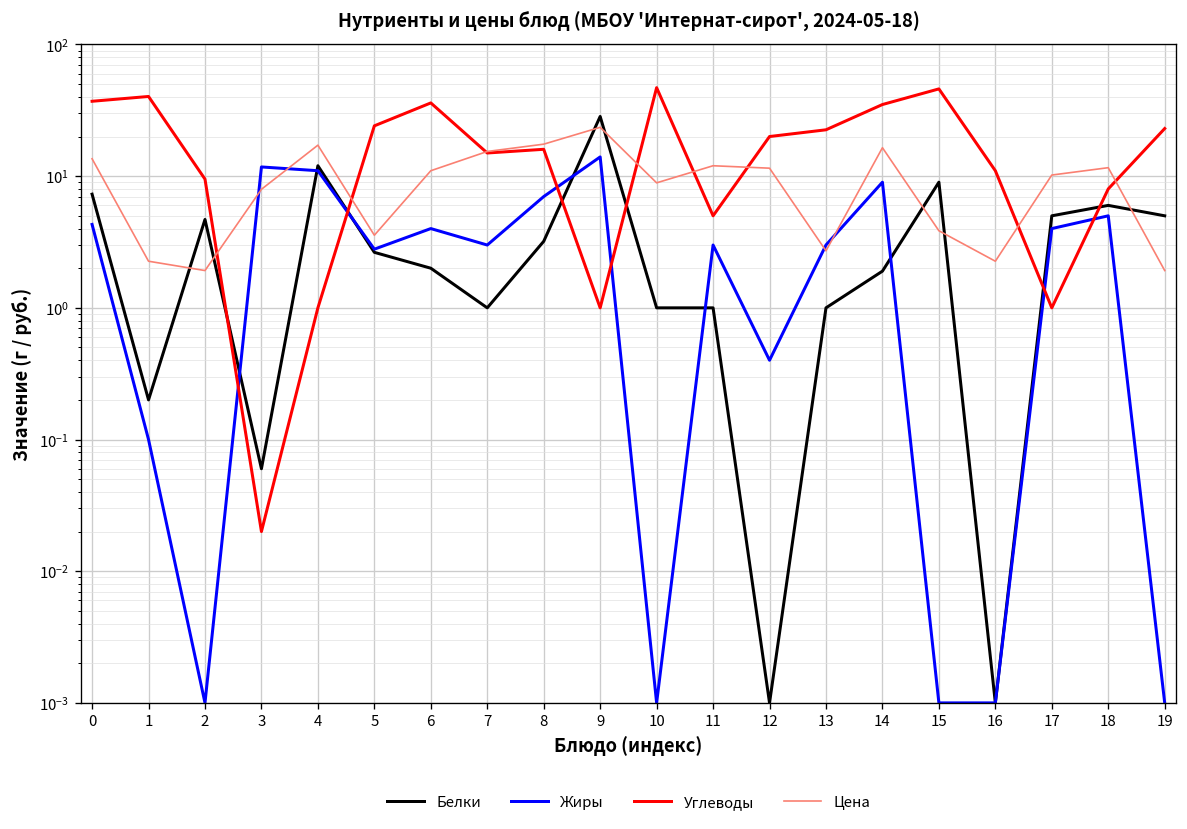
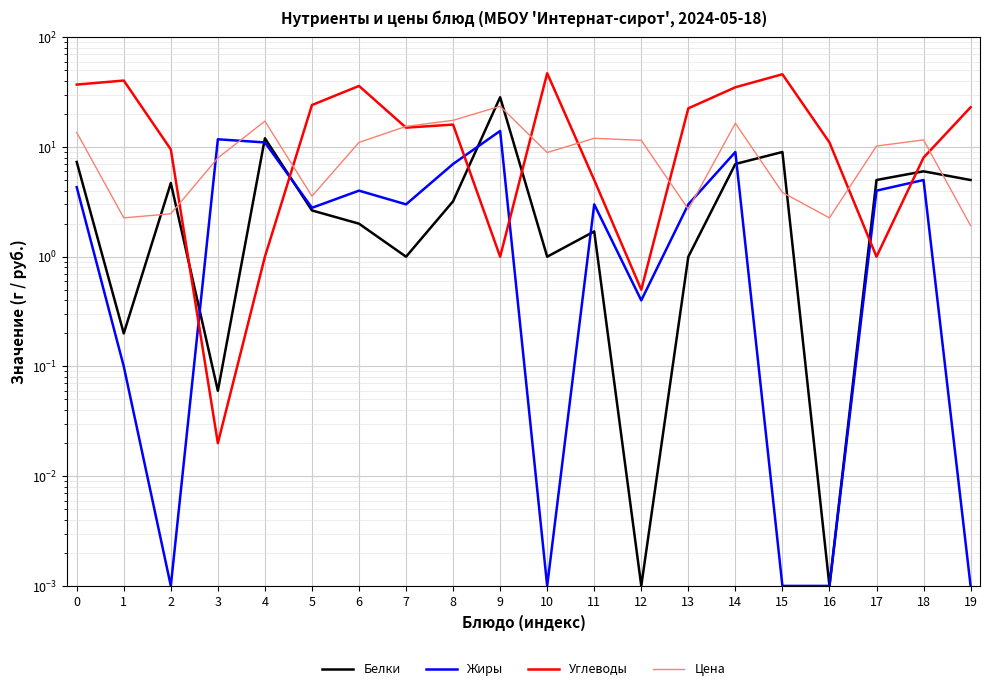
  {
    "Белки": {
      "0": 7,
      "1": 0.2,
      "2": 4.7,
      "3": 0.06,
      "4": 12,
      "5": 2.6,
      "6": 2.0,
      "7": 1.0,
      "8": 3.2,
      "9": 28,
      "10": 1.0,
-     "11": 1.0,
+     "11": 1.7,
      "12": 0.0010,
      "13": 1.0,
-     "14": 1.9,
+     "14": 7,
      "15": 9,
      "17": 5,
      "18": 6,
      "19": 5
    },
    "Жиры": {
      "0": 4.3,
      "1": 0.1,
      "2": 0.0010,
      "3": 12,
      "4": 11,
      "5": 2.8,
      "6": 4.0,
      "7": 3.0,
      "8": 7,
      "9": 14,
      "10": 0.0010,
      "11": 3.0,
      "12": 0.4,
      "13": 3.0,
      "14": 9,
      "15": 0.0010,
      "17": 4.0,
      "18": 5,
      "19": 0.0010
    },
    "Углеводы": {
      "0": 37,
      "1": 40,
      "2": 10,
      "3": 0.020,
      "4": 1.0,
      "5": 24,
      "6": 36,
      "8": 16,
      "9": 1.0,
      "10": 47,
      "11": 5,
-     "12": 20,
+     "12": 0.5,
      "13": 23,
      "14": 35,
      "15": 46,
      "16": 11,
      "17": 1.0,
      "18": 8,
      "19": 23
    },
    "Цена": {
      "0": 14,
      "1": 2.3,
-     "2": 1.9,
+     "2": 2.5,
      "3": 8,
      "4": 17,
      "5": 3.6,
      "6": 11,
      "8": 18,
      "9": 24,
      "10": 9,
      "11": 12,
      "12": 12,
      "13": 2.7,
      "14": 16,
      "15": 3.9,
      "16": 2.3,
      "17": 10,
      "18": 12,
      "19": 1.9
    }
  }
